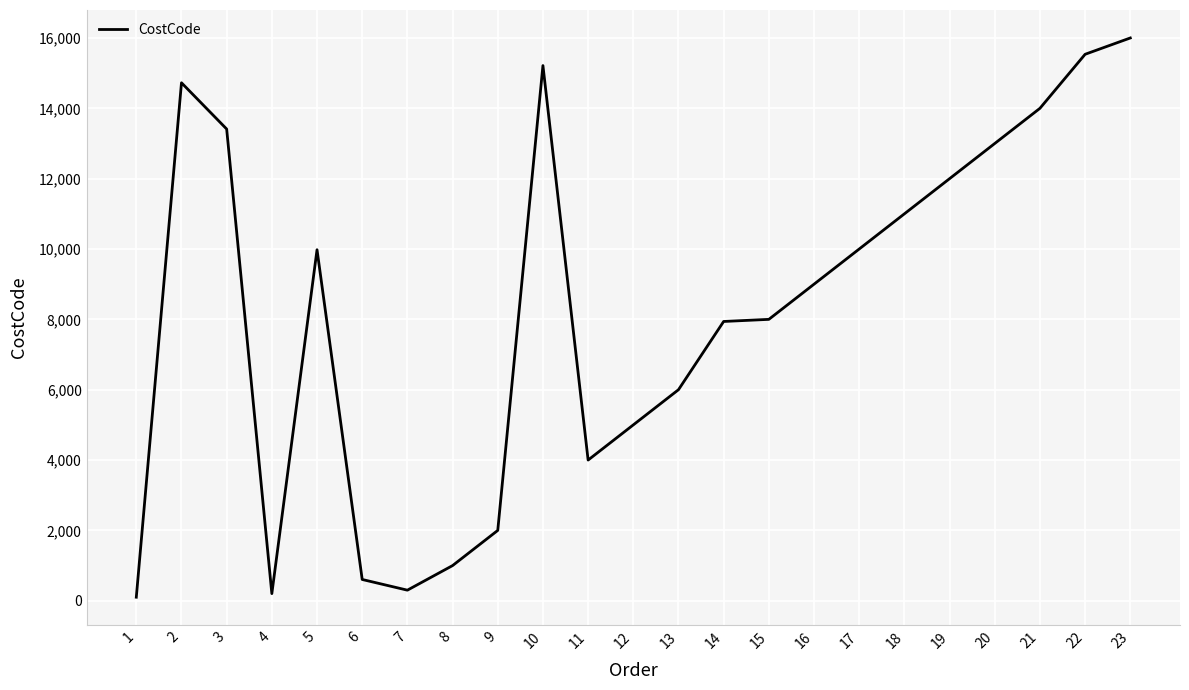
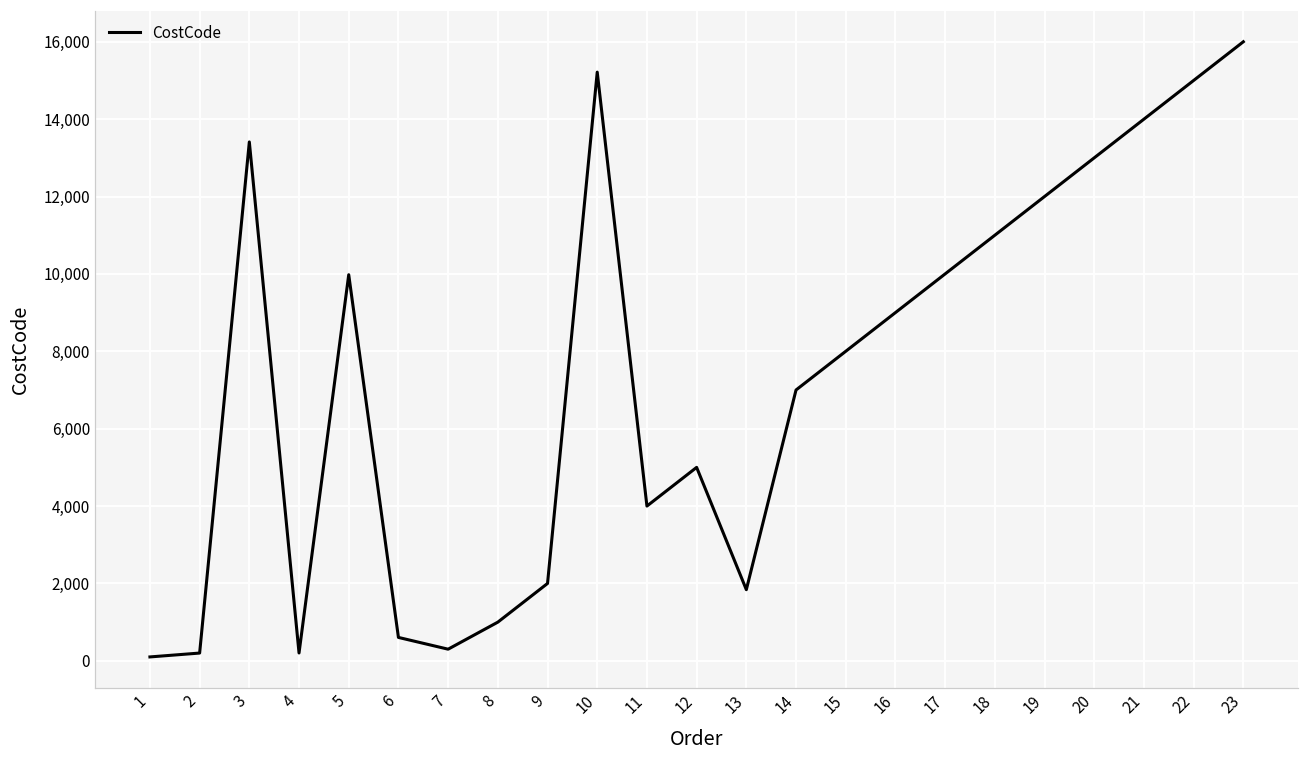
  {
    "1": "100",
-   "2": "14,700",
+   "2": "200",
    "3": "13,400",
    "4": "200",
    "5": "10,000",
    "6": "600",
    "7": "300",
    "8": "1,000",
    "9": "2,000",
    "10": "15,200",
    "11": "4,000",
    "12": "5,000",
-   "13": "6,000",
-   "14": "7,900",
+   "13": "1,800",
+   "14": "7,000",
    "15": "8,000",
    "16": "9,000",
    "17": "10,000",
    "18": "11,000",
    "19": "12,000",
    "20": "13,000",
    "21": "14,000",
-   "22": "15,500",
+   "22": "15,000",
    "23": "16,000"
  }
